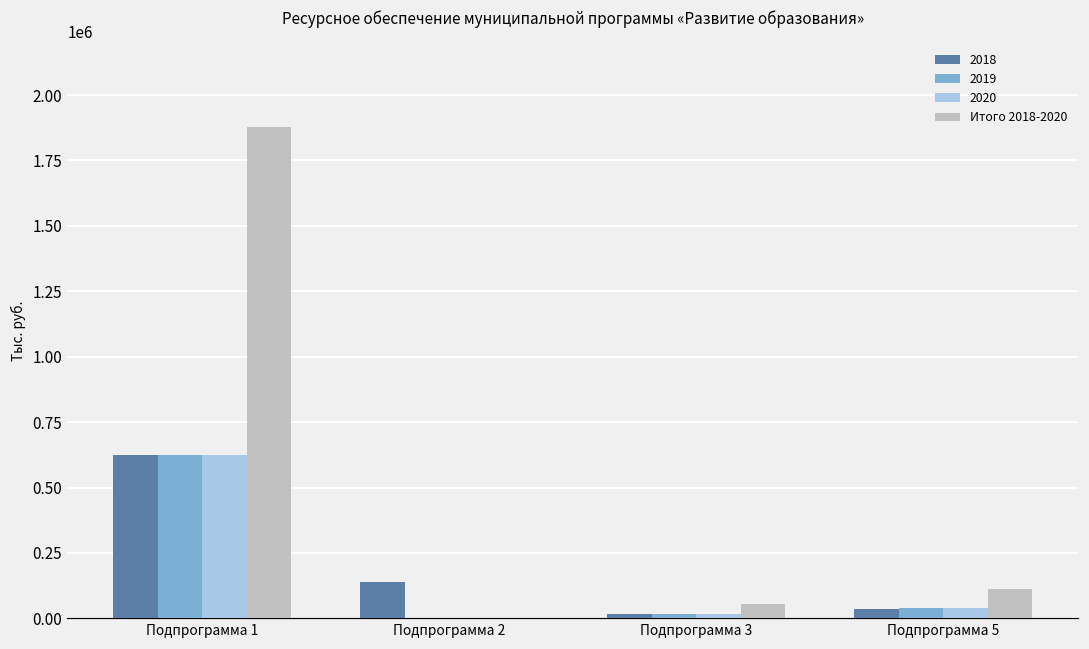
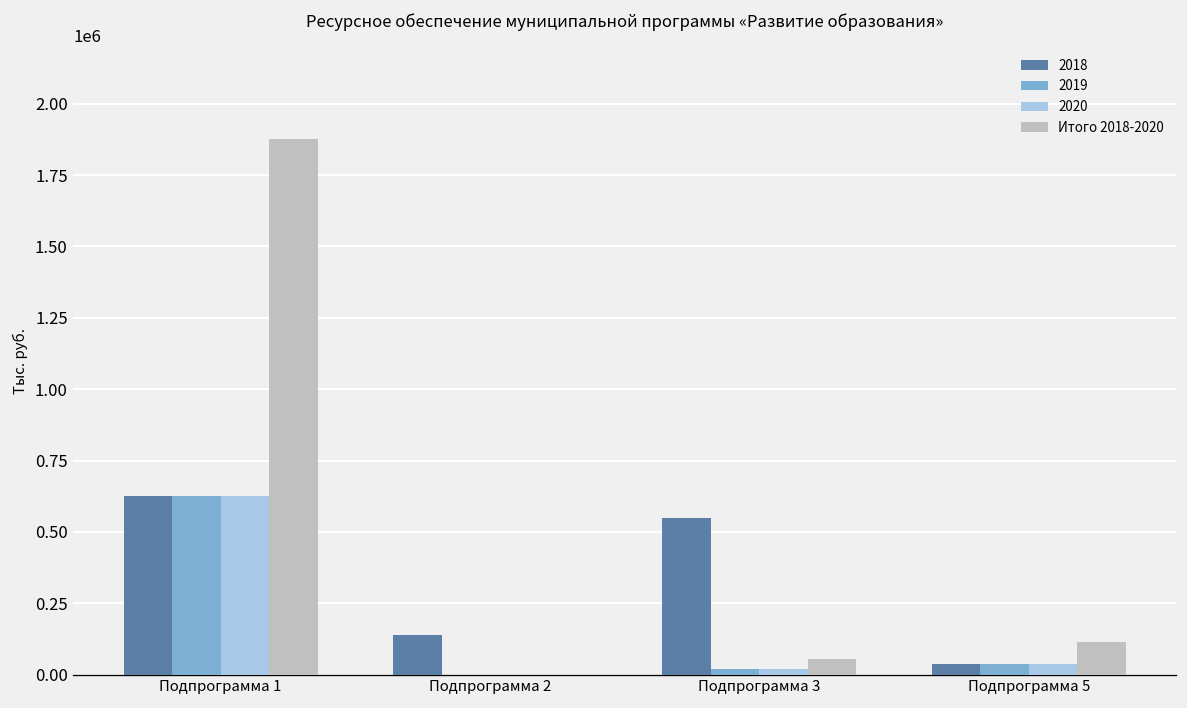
  {
    "2018": {
      "Подпрограмма 1": 630000,
      "Подпрограмма 2": 140000,
-     "Подпрограмма 3": 20000,
+     "Подпрограмма 3": 550000,
      "Подпрограмма 5": 40000
    }
  }
